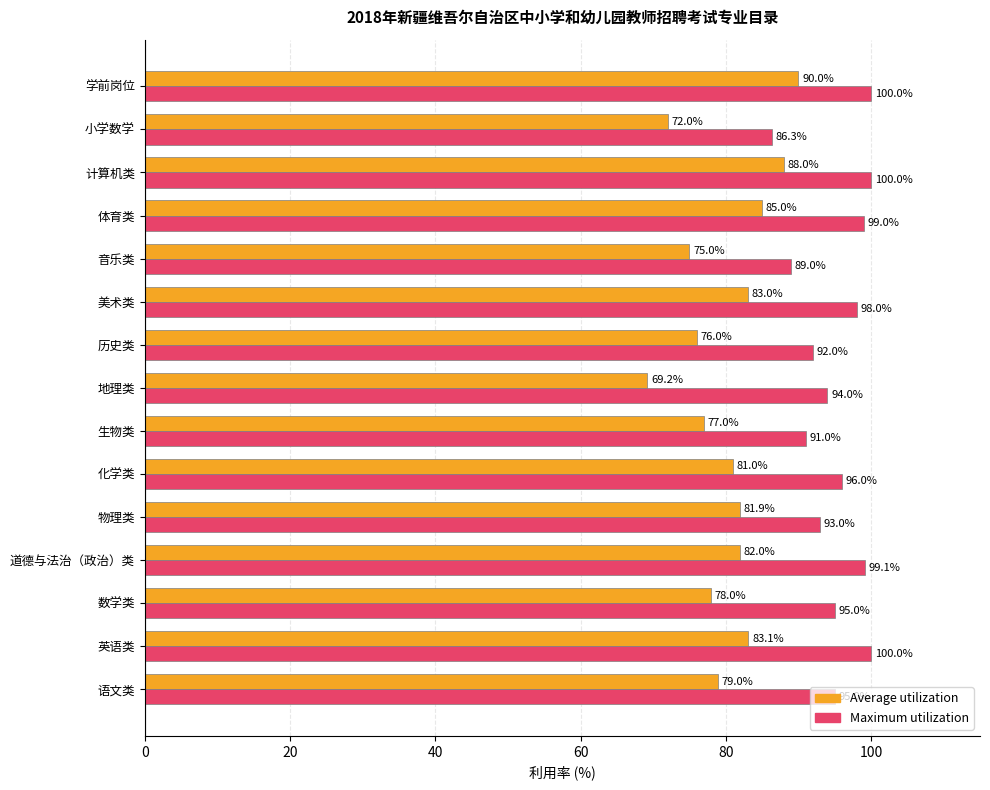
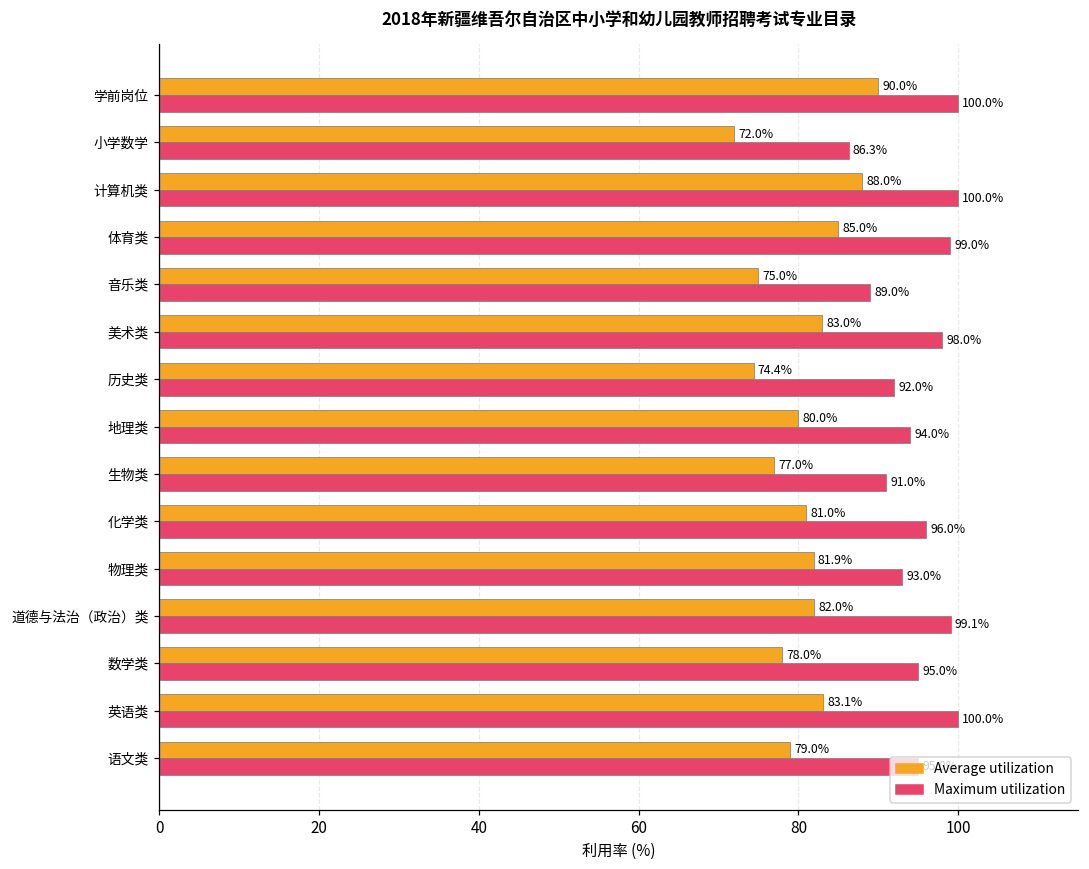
  {
    "Average utilization": {
      "学前岗位": "90.0%",
      "小学数学": "72.0%",
      "计算机类": "88.0%",
      "体育类": "85.0%",
      "音乐类": "75.0%",
      "美术类": "83.0%",
-     "历史类": "76.0%",
-     "地理类": "69.2%",
+     "历史类": "74.4%",
+     "地理类": "80.0%",
      "生物类": "77.0%",
      "化学类": "81.0%",
      "物理类": "81.9%",
      "道德与法治（政治）类": "82.0%",
      "数学类": "78.0%",
      "英语类": "83.1%",
      "语文类": "79.0%"
    },
    "Maximum utilization": {
      "学前岗位": "100.0%",
      "小学数学": "86.3%",
      "计算机类": "100.0%",
      "体育类": "99.0%",
      "音乐类": "89.0%",
      "美术类": "98.0%",
      "历史类": "92.0%",
      "地理类": "94.0%",
      "生物类": "91.0%",
      "化学类": "96.0%",
      "物理类": "93.0%",
      "道德与法治（政治）类": "99.1%",
      "数学类": "95.0%",
      "英语类": "100.0%"
    }
  }
